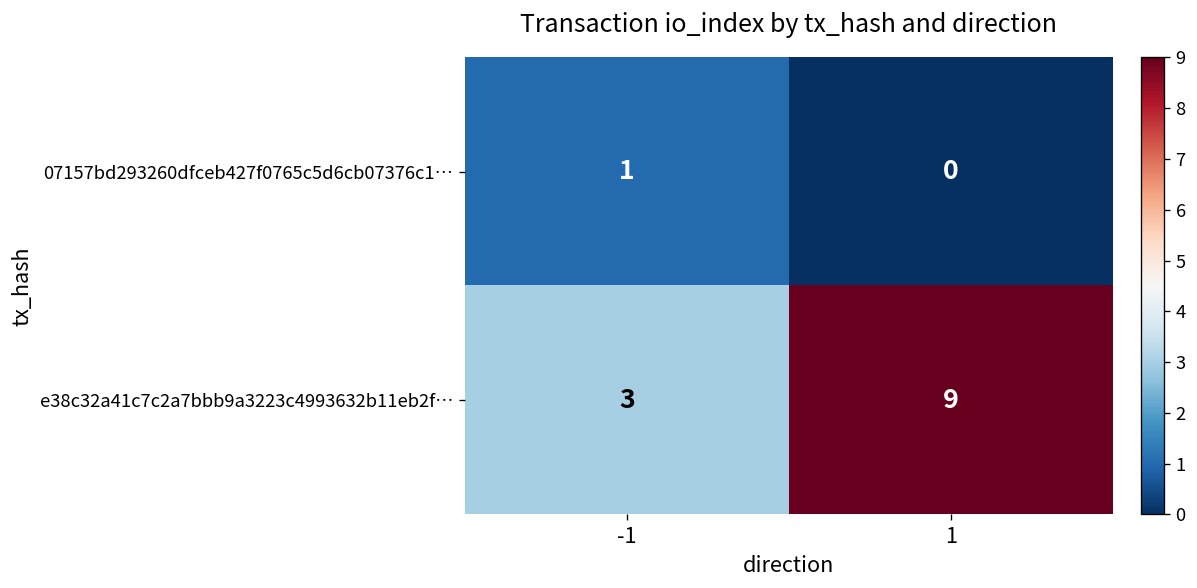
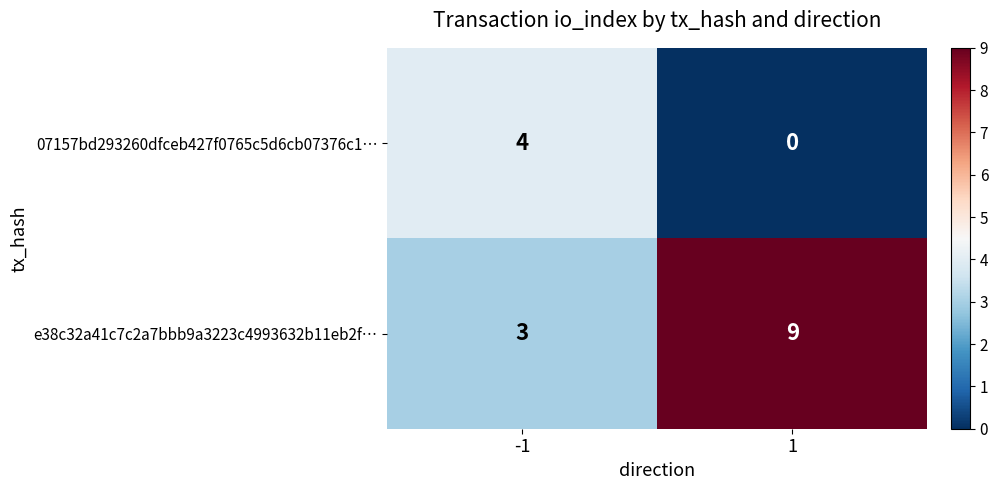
  {
    "07157bd293260dfceb427f0765c5d6cb07376c1…": {
-     "-1": 1,
+     "-1": 4,
      "1": 0
    },
    "e38c32a41c7c2a7bbb9a3223c4993632b11eb2f…": {
      "-1": 3,
      "1": 9
    }
  }
